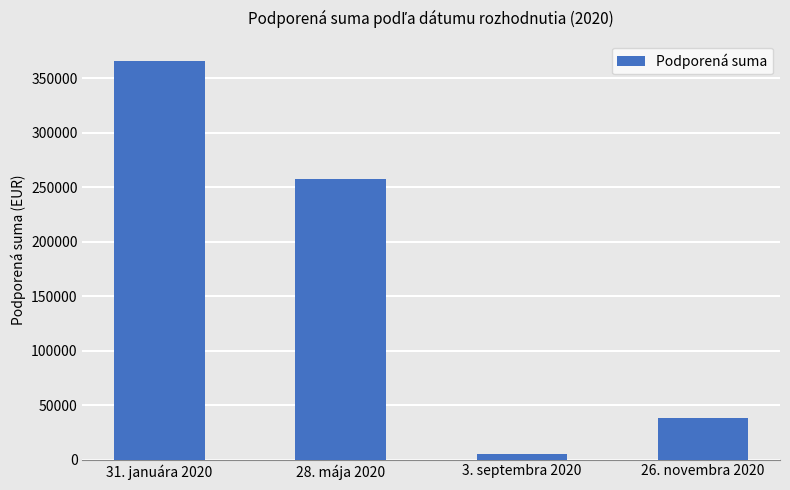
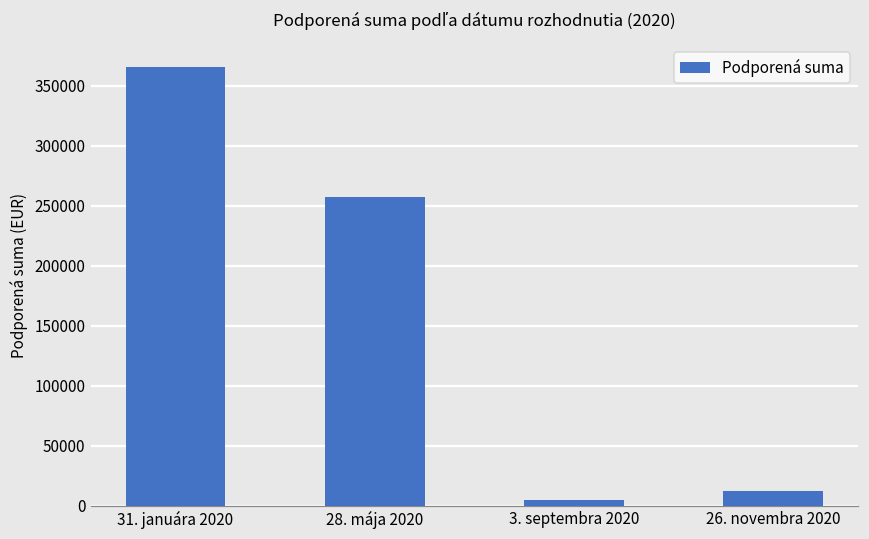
  {
    "31. januára 2020": 366000,
    "28. mája 2020": 257000,
    "3. septembra 2020": 5000,
-   "26. novembra 2020": 38000
+   "26. novembra 2020": 12000
  }
